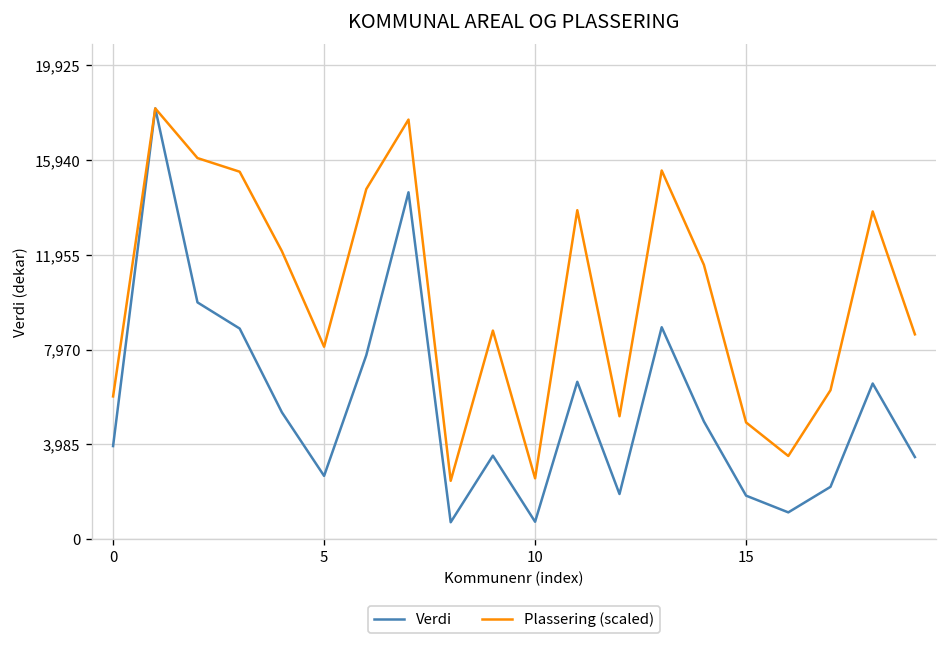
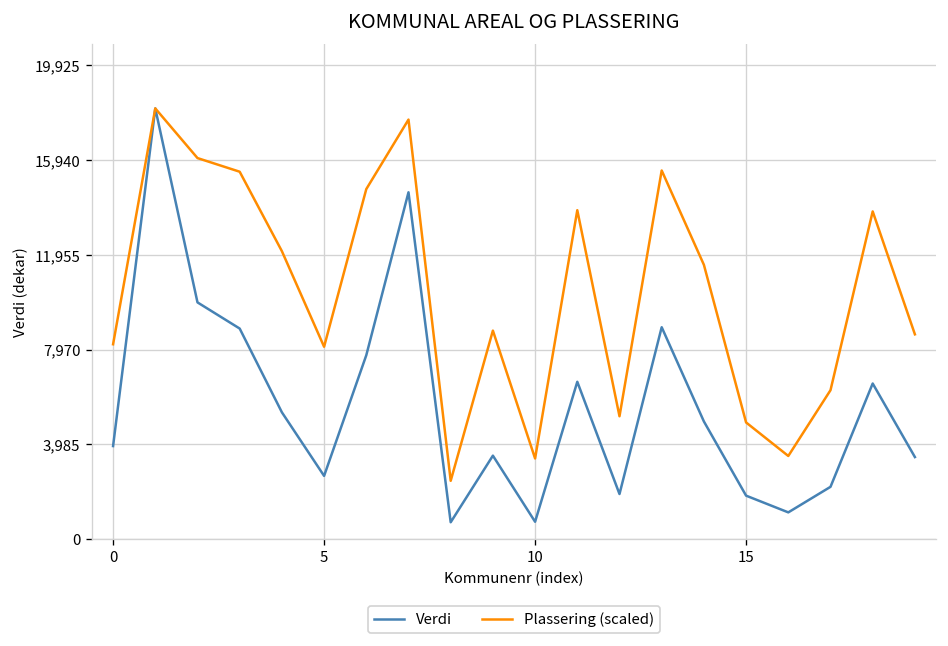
  {
    "Verdi": {
      "0": "3,900",
      "5": "2,700",
      "10": "700",
      "15": "1,800"
    },
    "Plassering (scaled)": {
-     "0": "6,000",
+     "0": "8,200",
      "5": "8,100",
-     "10": "2,600",
+     "10": "3,400",
      "15": "4,900"
    }
  }
